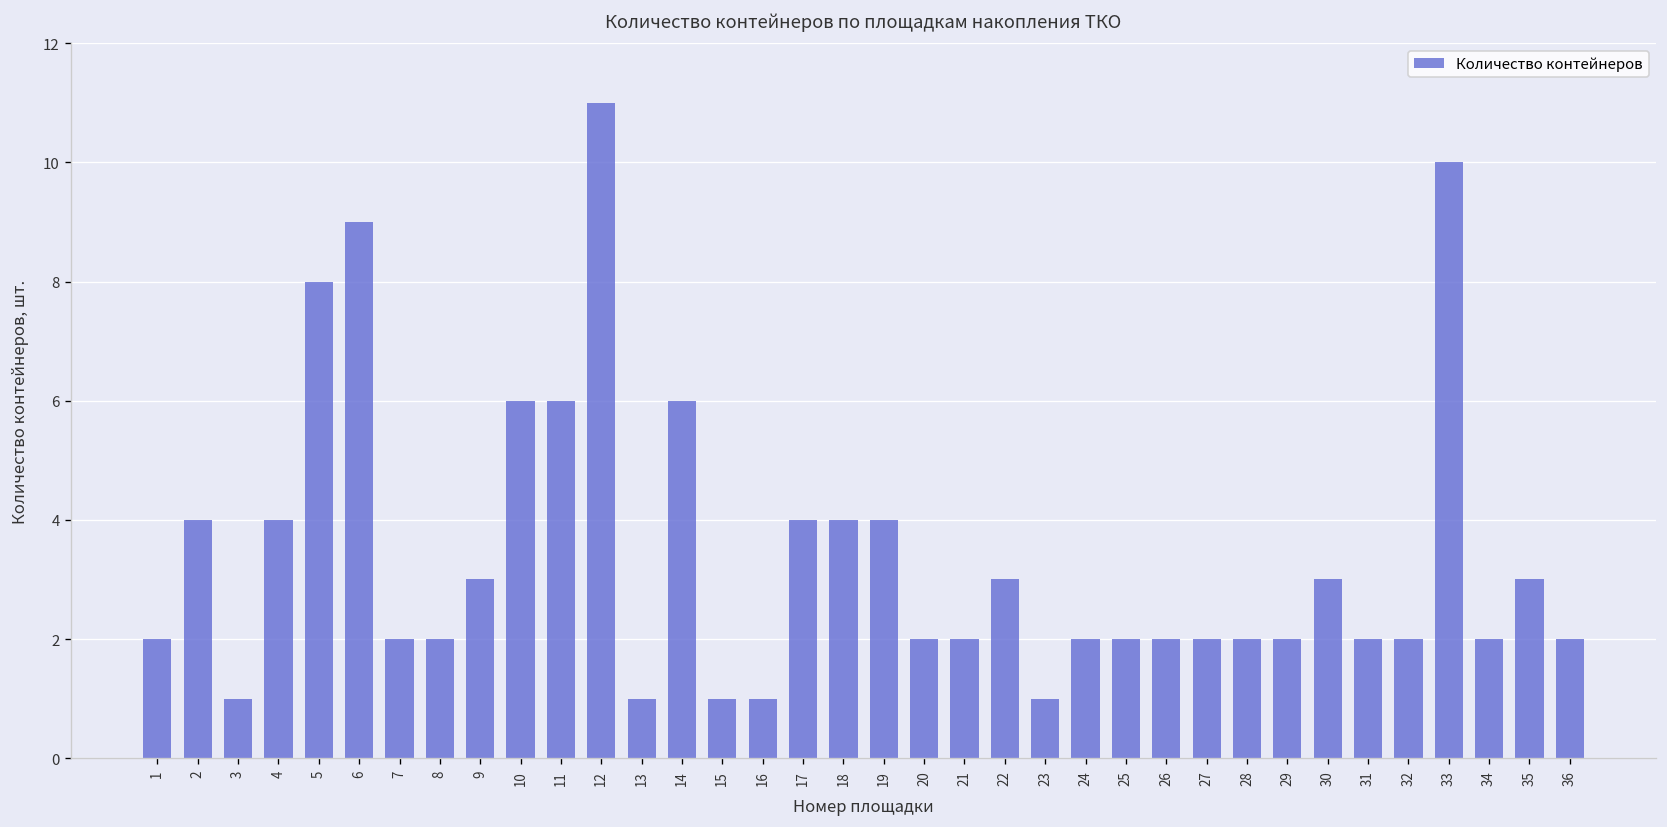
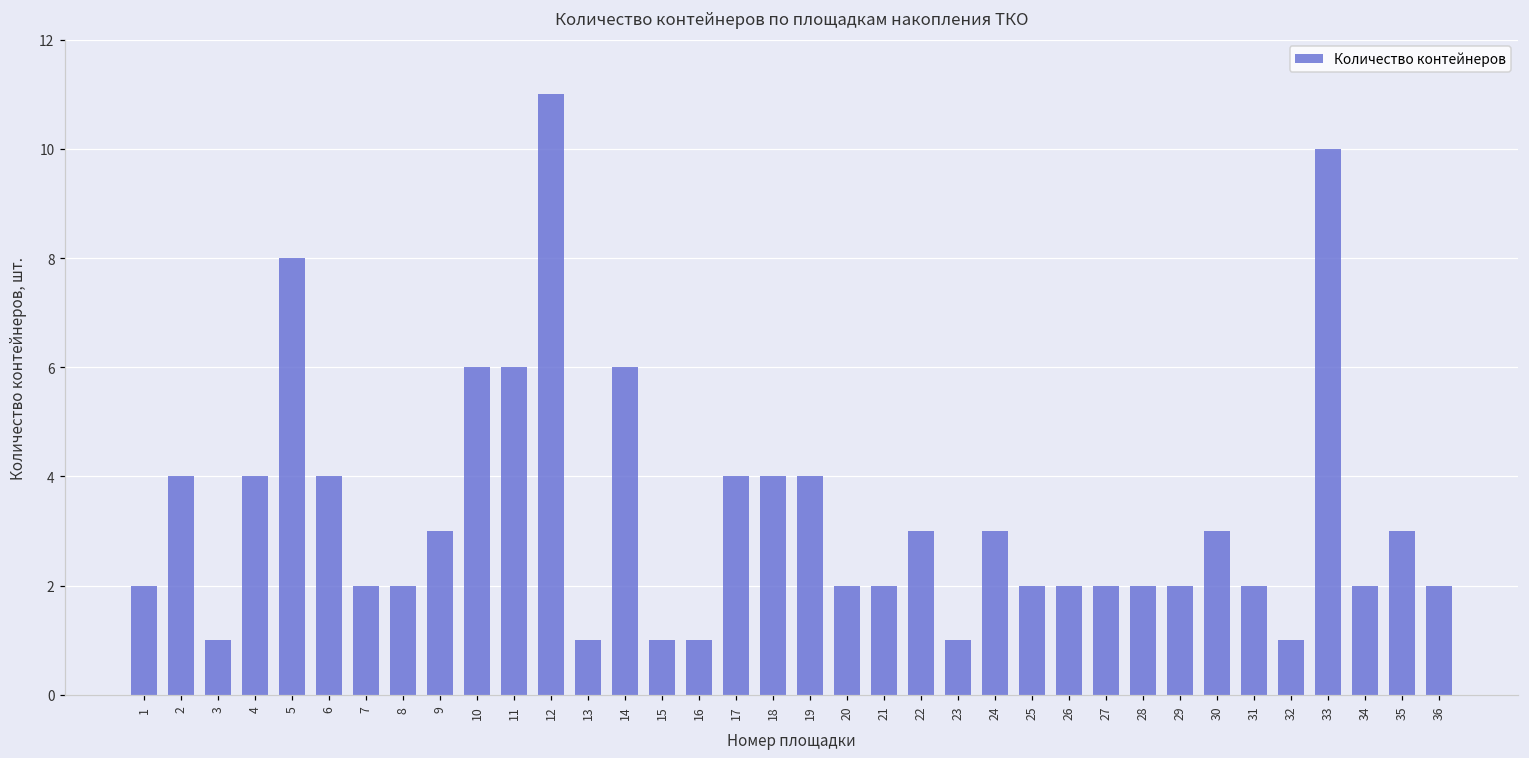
  {
    "1": 2,
    "2": 4,
    "3": 1,
    "4": 4,
    "5": 8,
-   "6": 9,
+   "6": 4,
    "7": 2,
    "8": 2,
    "9": 3,
    "10": 6,
    "11": 6,
    "12": 11,
    "13": 1,
    "14": 6,
    "15": 1,
    "16": 1,
    "17": 4,
    "18": 4,
    "19": 4,
    "20": 2,
    "21": 2,
    "22": 3,
    "23": 1,
-   "24": 2,
+   "24": 3,
    "25": 2,
    "26": 2,
    "27": 2,
    "28": 2,
    "29": 2,
    "30": 3,
    "31": 2,
-   "32": 2,
+   "32": 1,
    "33": 10,
    "34": 2,
    "35": 3,
    "36": 2
  }
